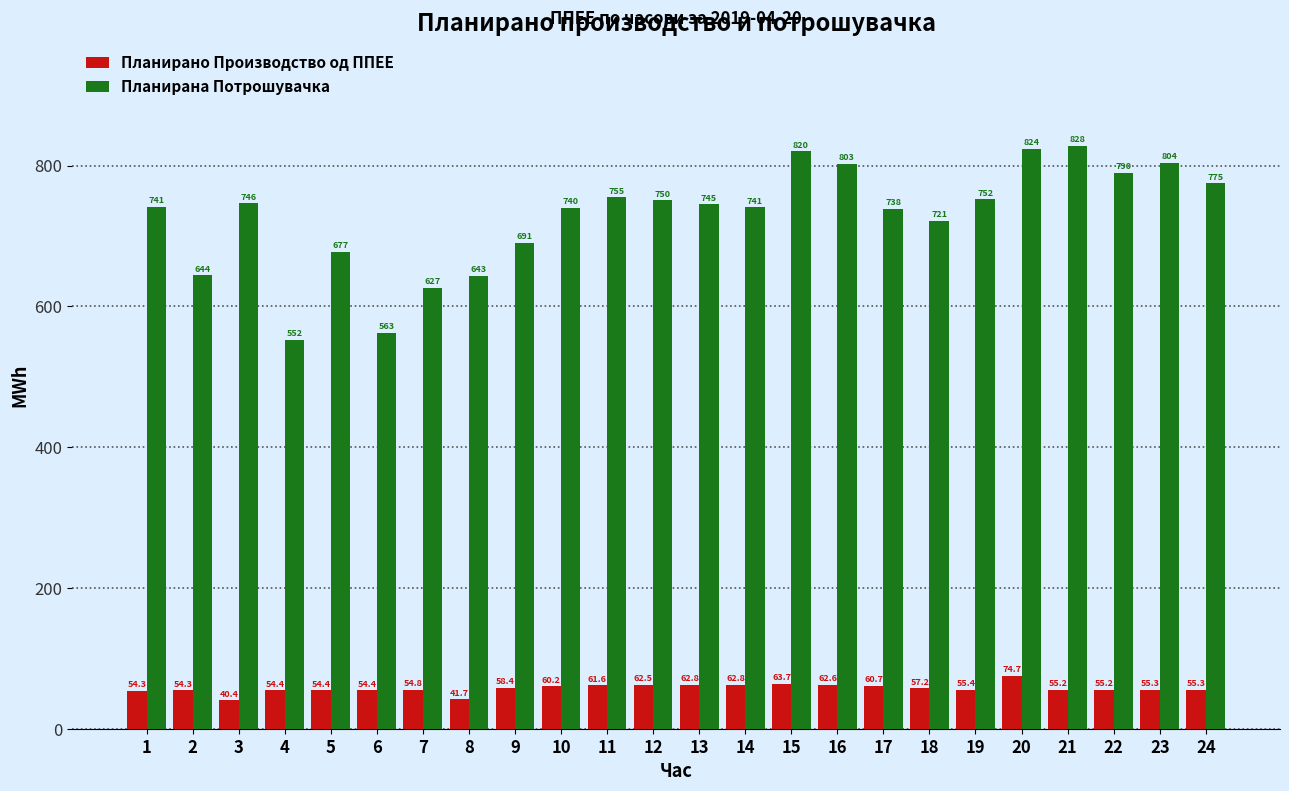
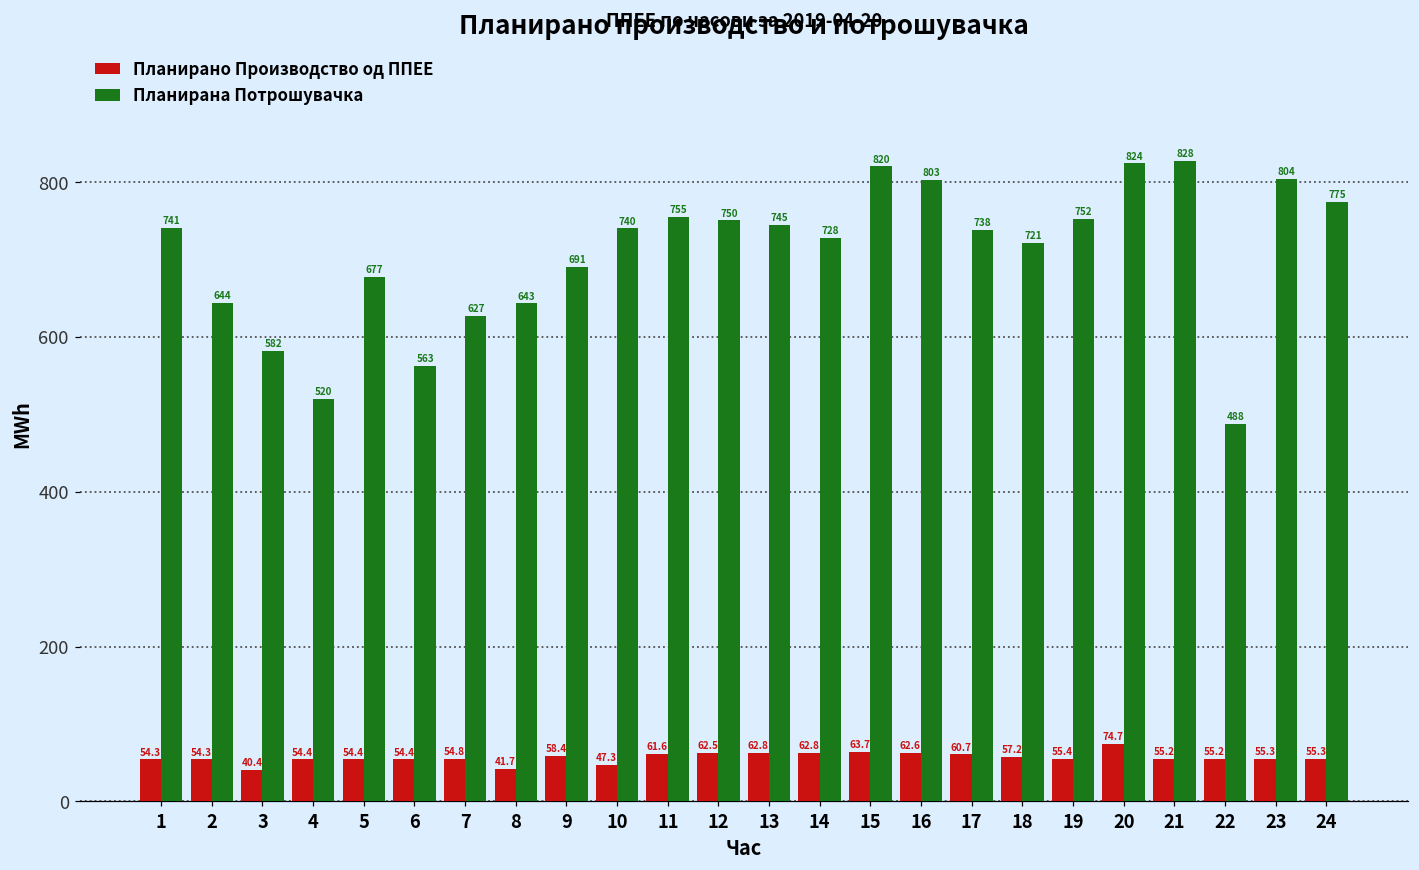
  {
    "Планирано Производство од ППЕЕ": {
      "1": 54.3,
      "2": 54.3,
      "3": 40.4,
      "4": 54.4,
      "5": 54.4,
      "6": 54.4,
      "7": 54.8,
      "8": 41.7,
      "9": 58.4,
-     "10": 60.2,
+     "10": 47.3,
      "11": 61.6,
      "12": 62.5,
      "13": 62.8,
      "14": 62.8,
      "15": 63.7,
      "16": 62.6,
      "17": 60.7,
      "18": 57.2,
      "19": 55.4,
      "20": 74.7,
      "21": 55.2,
      "22": 55.2,
      "23": 55.3,
      "24": 55.3
    },
    "Планирана Потрошувачка": {
      "1": 741,
      "2": 644,
-     "3": 746,
-     "4": 552,
+     "3": 582,
+     "4": 520,
      "5": 677,
      "6": 563,
      "7": 627,
      "8": 643,
      "9": 691,
      "10": 740,
      "11": 755,
      "12": 750,
      "13": 745,
-     "14": 741,
+     "14": 728,
      "15": 820,
      "16": 803,
      "17": 738,
      "18": 721,
      "19": 752,
      "20": 824,
      "21": 828,
-     "22": 790,
+     "22": 488,
      "23": 804,
      "24": 775
    }
  }
